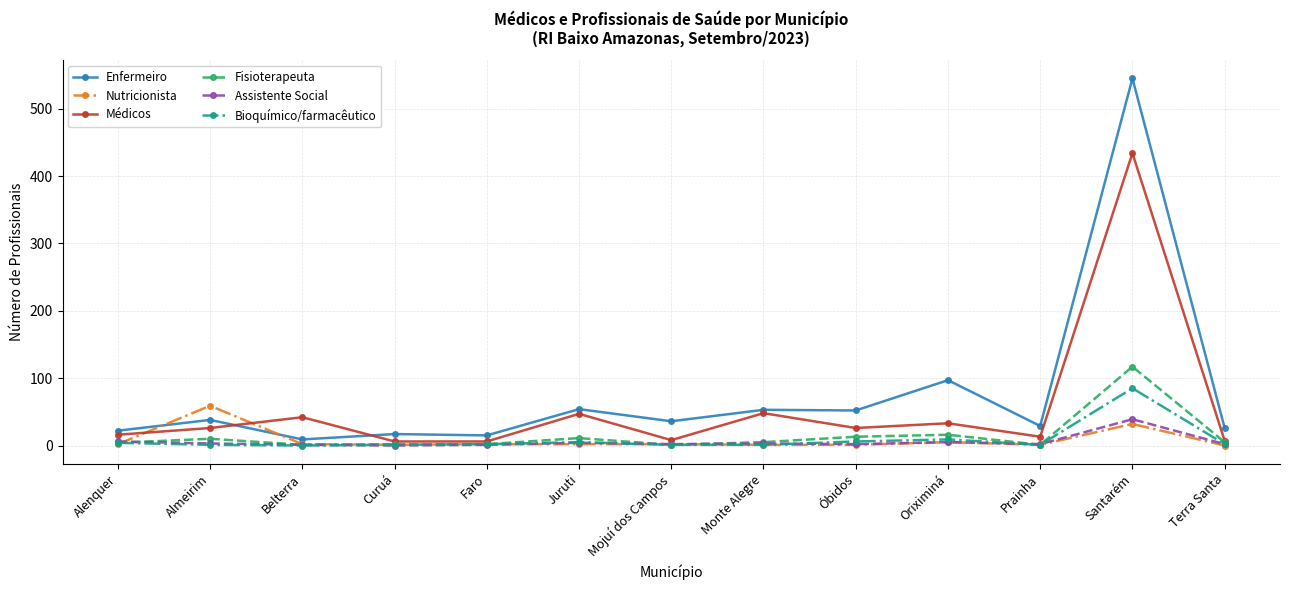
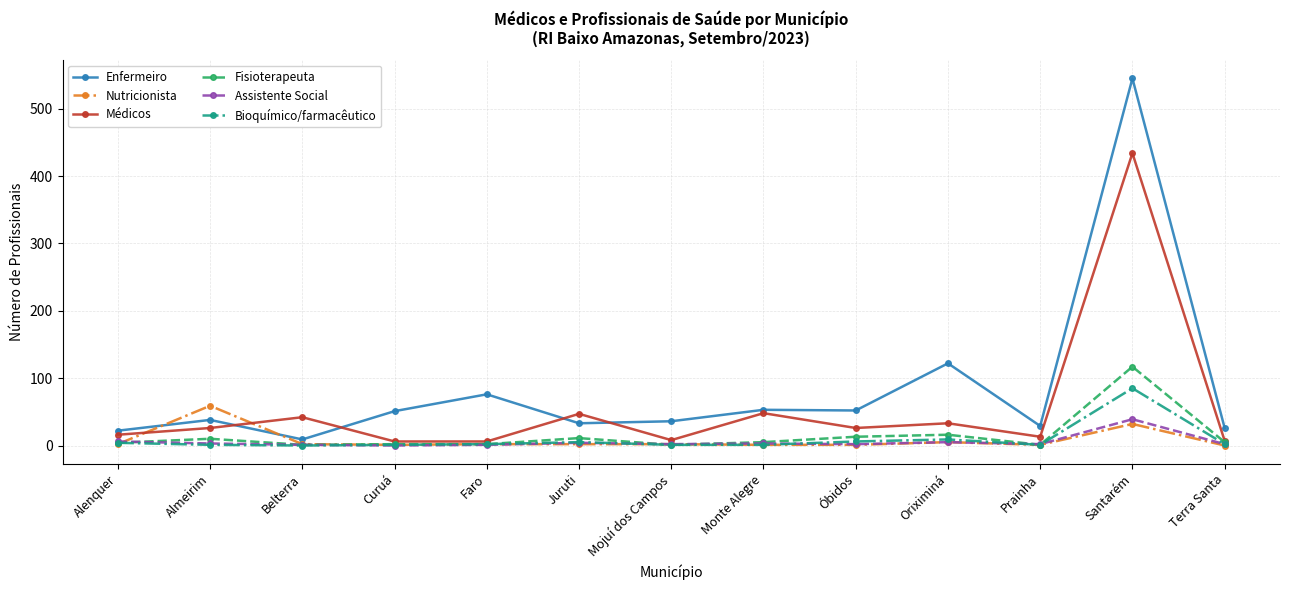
  {
    "Enfermeiro": {
      "Alenquer": 20,
      "Almeirim": 40,
      "Belterra": 10,
-     "Curuá": 20,
-     "Faro": 20,
-     "Juruti": 50,
+     "Curuá": 50,
+     "Faro": 80,
+     "Juruti": 30,
      "Mojuí dos Campos": 40,
      "Monte Alegre": 50,
      "Óbidos": 50,
-     "Oriximiná": 100,
+     "Oriximiná": 120,
      "Prainha": 30,
      "Santarém": 550,
      "Terra Santa": 30
    },
    "Nutricionista": {
      "Almeirim": 60,
      "Santarém": 30
    },
    "Médicos": {
      "Alenquer": 20,
      "Almeirim": 30,
      "Belterra": 40,
      "Curuá": 10,
      "Faro": 10,
      "Juruti": 50,
      "Mojuí dos Campos": 10,
      "Monte Alegre": 50,
      "Óbidos": 30,
      "Oriximiná": 30,
      "Prainha": 10,
      "Santarém": 430
    },
    "Assistente Social": {
      "Santarém": 40
    }
  }
